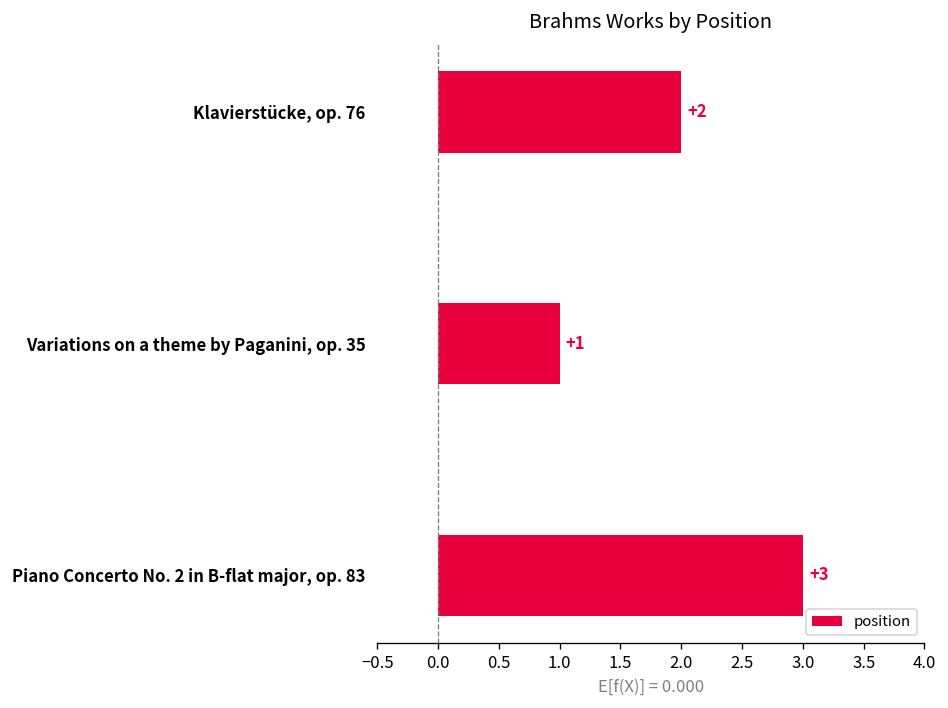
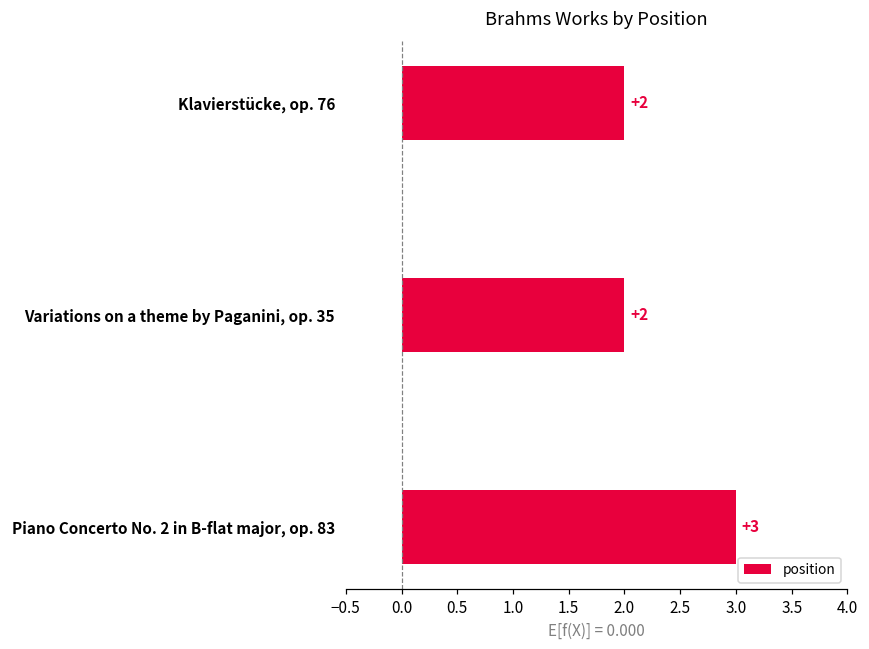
  {
    "Klavierstücke, op. 76": "+2",
-   "Variations on a theme by Paganini, op. 35": "+1",
+   "Variations on a theme by Paganini, op. 35": "+2",
    "Piano Concerto No. 2 in B-flat major, op. 83": "+3"
  }
